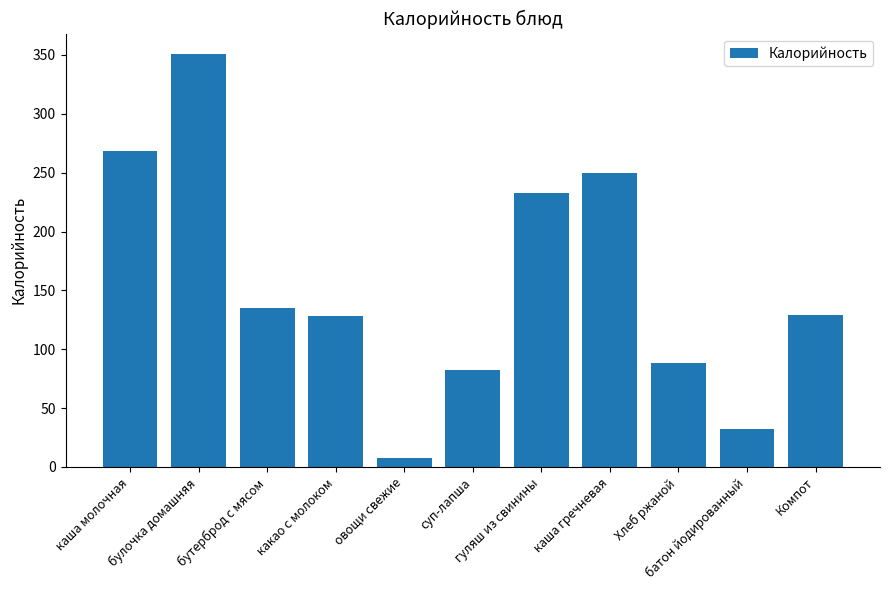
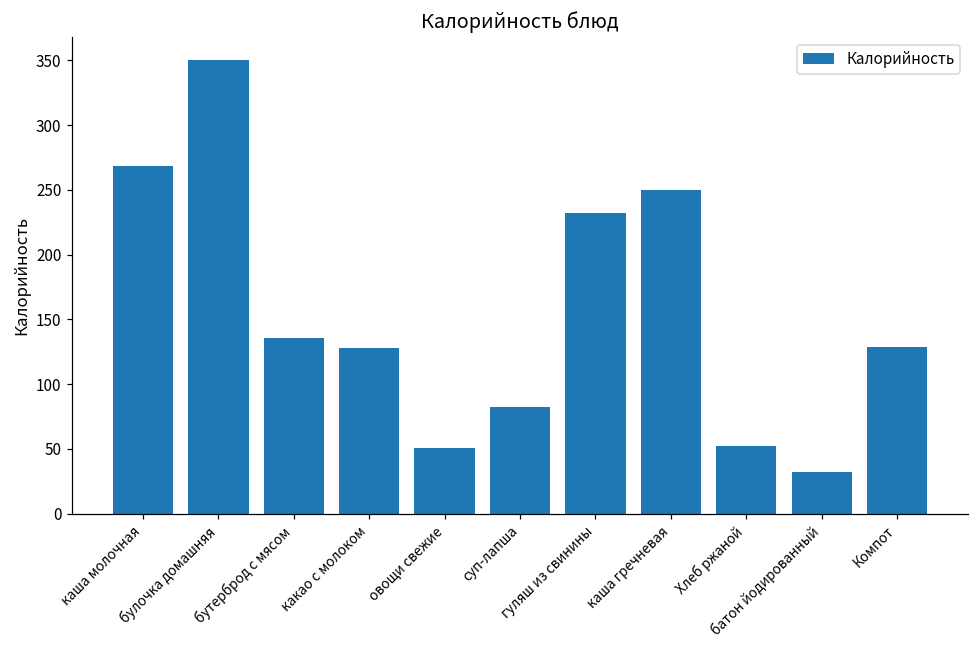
  {
    "каша молочная": 269,
    "булочка домашняя": 351,
    "бутерброд с мясом": 135,
    "какао с молоком": 128,
-   "овощи свежие": 7,
+   "овощи свежие": 51,
    "суп-лапша": 82,
    "гуляш из свинины": 232,
    "каша гречневая": 250,
-   "Хлеб ржаной": 89,
+   "Хлеб ржаной": 52,
    "батон йодированный": 32,
    "Компот": 129
  }
